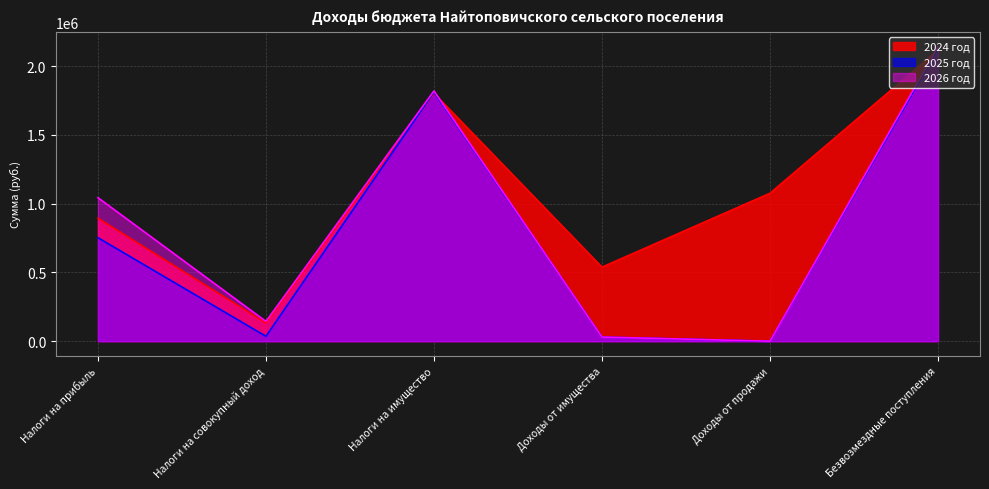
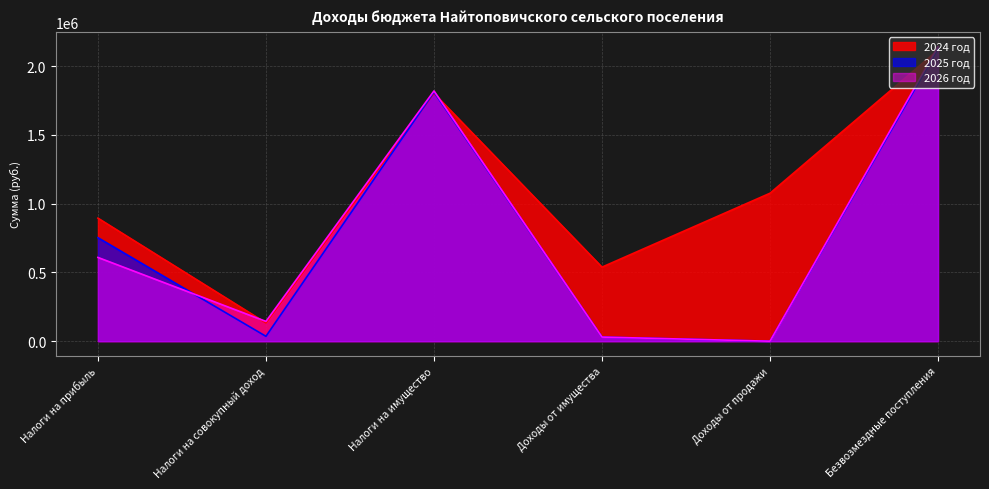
  {
    "2024 год": {
      "Налоги на прибыль": 900000,
      "Доходы от имущества": 540000,
      "Доходы от продажи": 1080000
    },
    "2025 год": {
      "Налоги на прибыль": 750000,
      "Налоги на совокупный доход": 40000
    },
    "2026 год": {
-     "Налоги на прибыль": 1040000
+     "Налоги на прибыль": 610000
    }
  }
